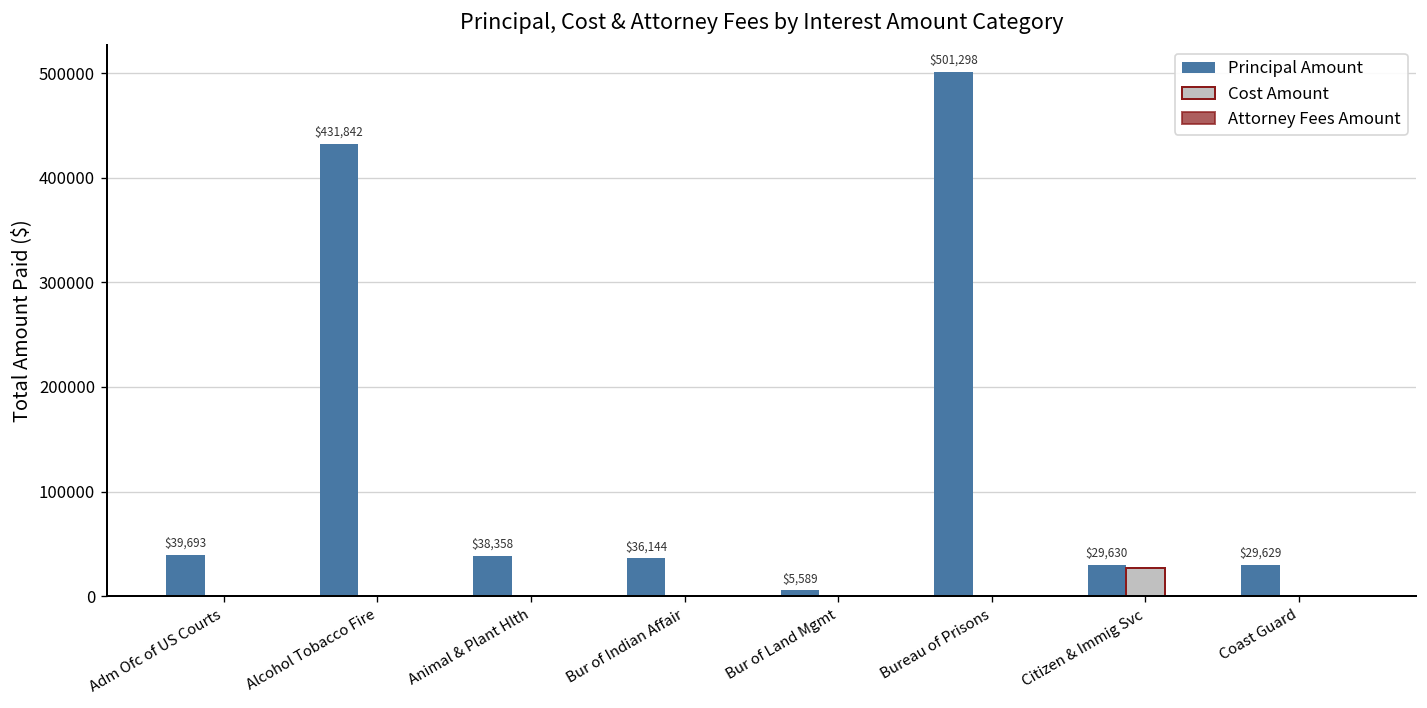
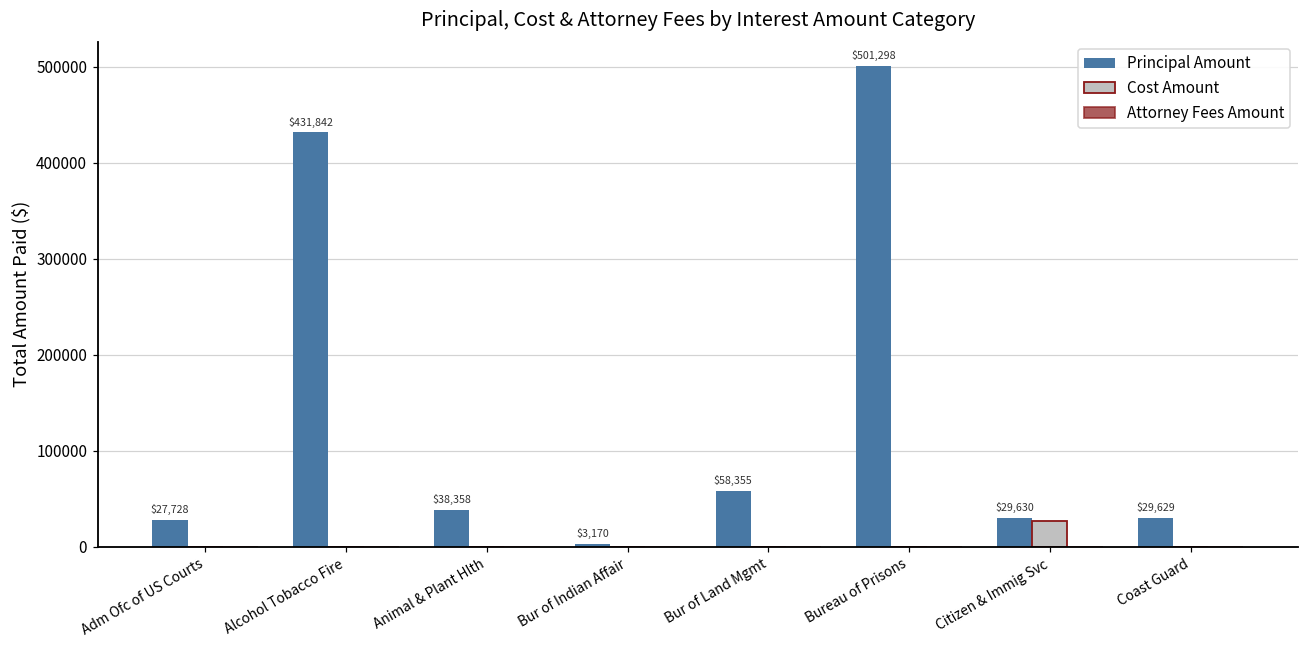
  {
    "Principal Amount": {
-     "Adm Ofc of US Courts": "$39,693",
+     "Adm Ofc of US Courts": "$27,728",
      "Alcohol Tobacco Fire": "$431,842",
      "Animal & Plant Hlth": "$38,358",
-     "Bur of Indian Affair": "$36,144",
-     "Bur of Land Mgmt": "$5,589",
+     "Bur of Indian Affair": "$3,170",
+     "Bur of Land Mgmt": "$58,355",
      "Bureau of Prisons": "$501,298",
      "Citizen & Immig Svc": "$29,630",
      "Coast Guard": "$29,629"
    },
    "Cost Amount": {
      "Adm Ofc of US Courts": "0",
      "Alcohol Tobacco Fire": "0",
      "Animal & Plant Hlth": "0",
      "Bur of Indian Affair": "0",
      "Bur of Land Mgmt": "0",
      "Bureau of Prisons": "0",
      "Citizen & Immig Svc": "30000",
      "Coast Guard": "0"
    },
    "Attorney Fees Amount": {
      "Adm Ofc of US Courts": "0",
      "Alcohol Tobacco Fire": "0",
      "Animal & Plant Hlth": "0",
      "Bur of Indian Affair": "0",
      "Bur of Land Mgmt": "0",
      "Bureau of Prisons": "0",
      "Citizen & Immig Svc": "0",
      "Coast Guard": "0"
    }
  }
